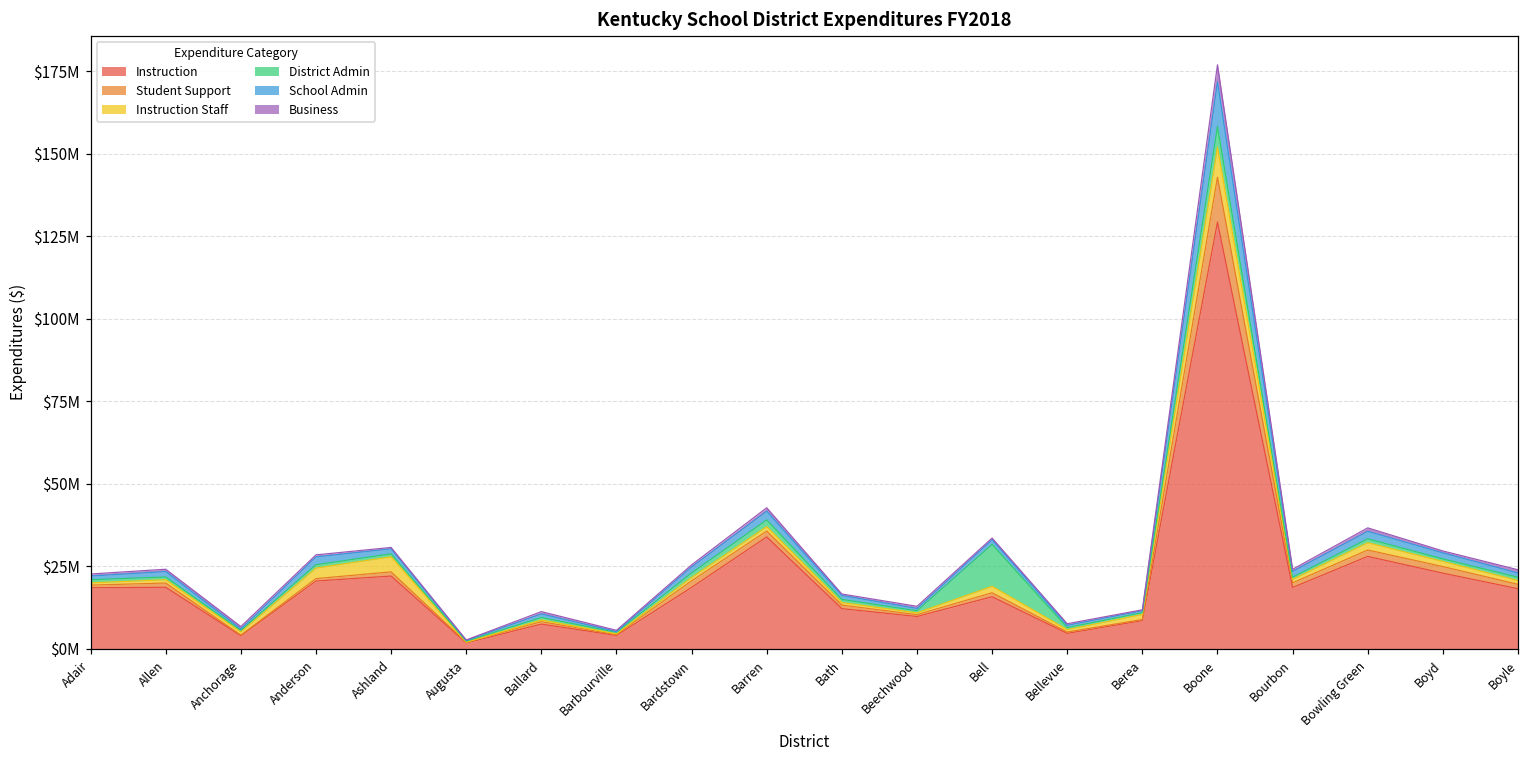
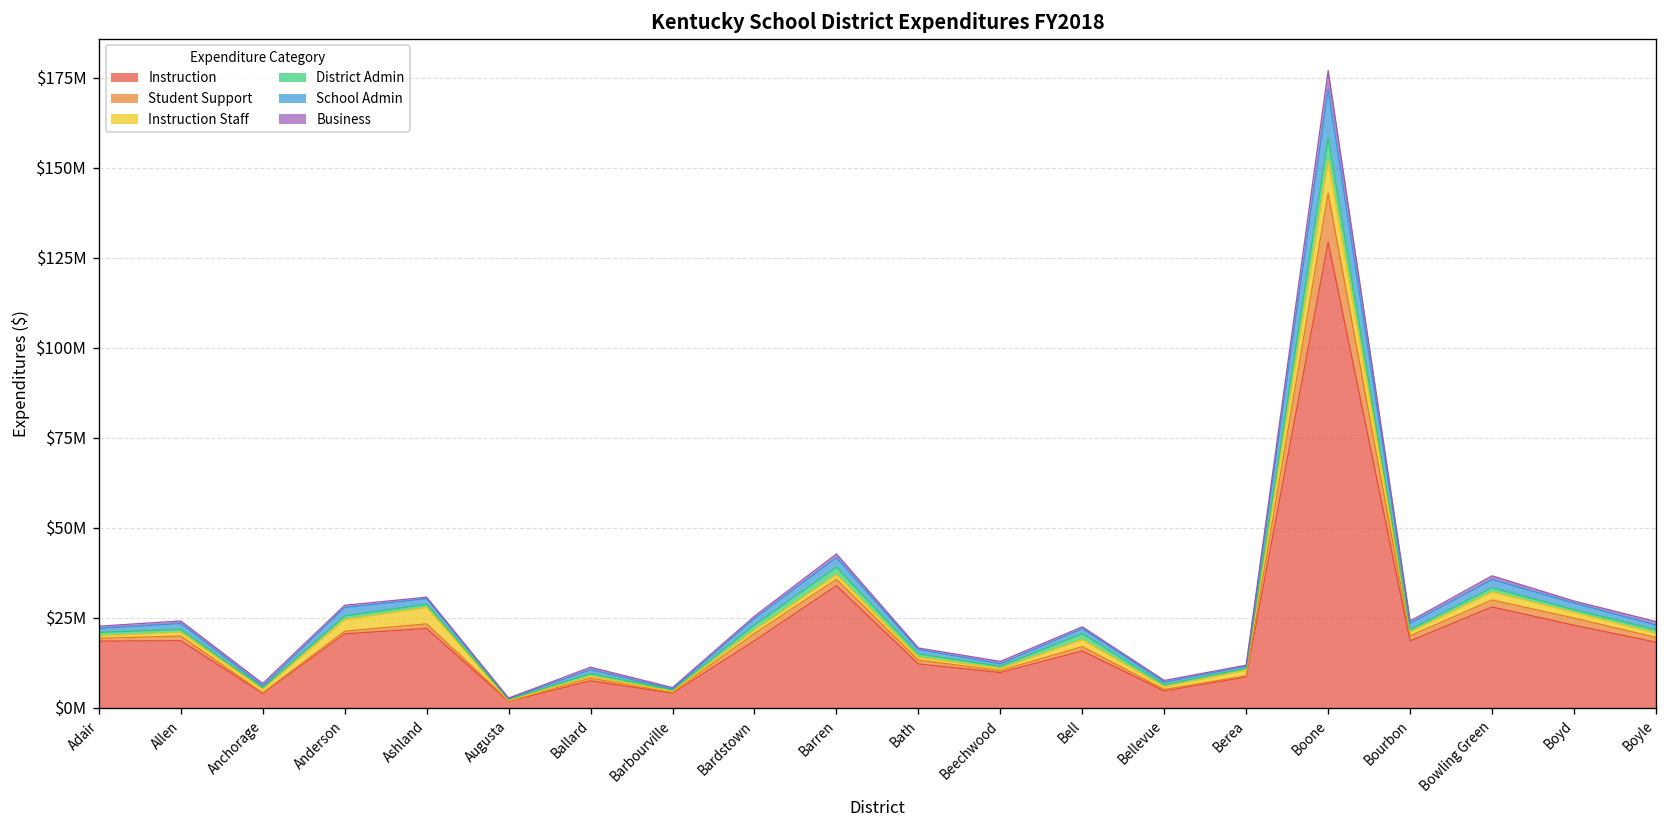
  {
    "Instruction Staff": {
      "Anderson": "$3000000",
      "Ashland": "$5000000",
      "Bardstown": "$1000000",
      "Barren": "$1000000",
      "Bell": "$2000000",
      "Boone": "$9000000",
      "Bowling Green": "$2000000",
      "Boyle": "$1000000"
    },
    "District Admin": {
      "Adair": "$1000000",
      "Anderson": "$1000000",
      "Ashland": "$1000000",
      "Bardstown": "$1000000",
      "Barren": "$2000000",
      "Bath": "$1000000",
-     "Bell": "$13000000",
+     "Bell": "$2000000",
      "Boone": "$6000000",
      "Bowling Green": "$1000000",
      "Boyle": "$1000000"
    },
    "School Admin": {
      "Barren": "$3000000",
      "Boone": "$13000000",
      "Bowling Green": "$2000000",
      "Boyle": "$1000000"
    },
    "Business": {
      "Barren": "$1000000",
      "Boone": "$5000000",
      "Bowling Green": "$1000000",
      "Boyle": "$1000000"
    }
  }
